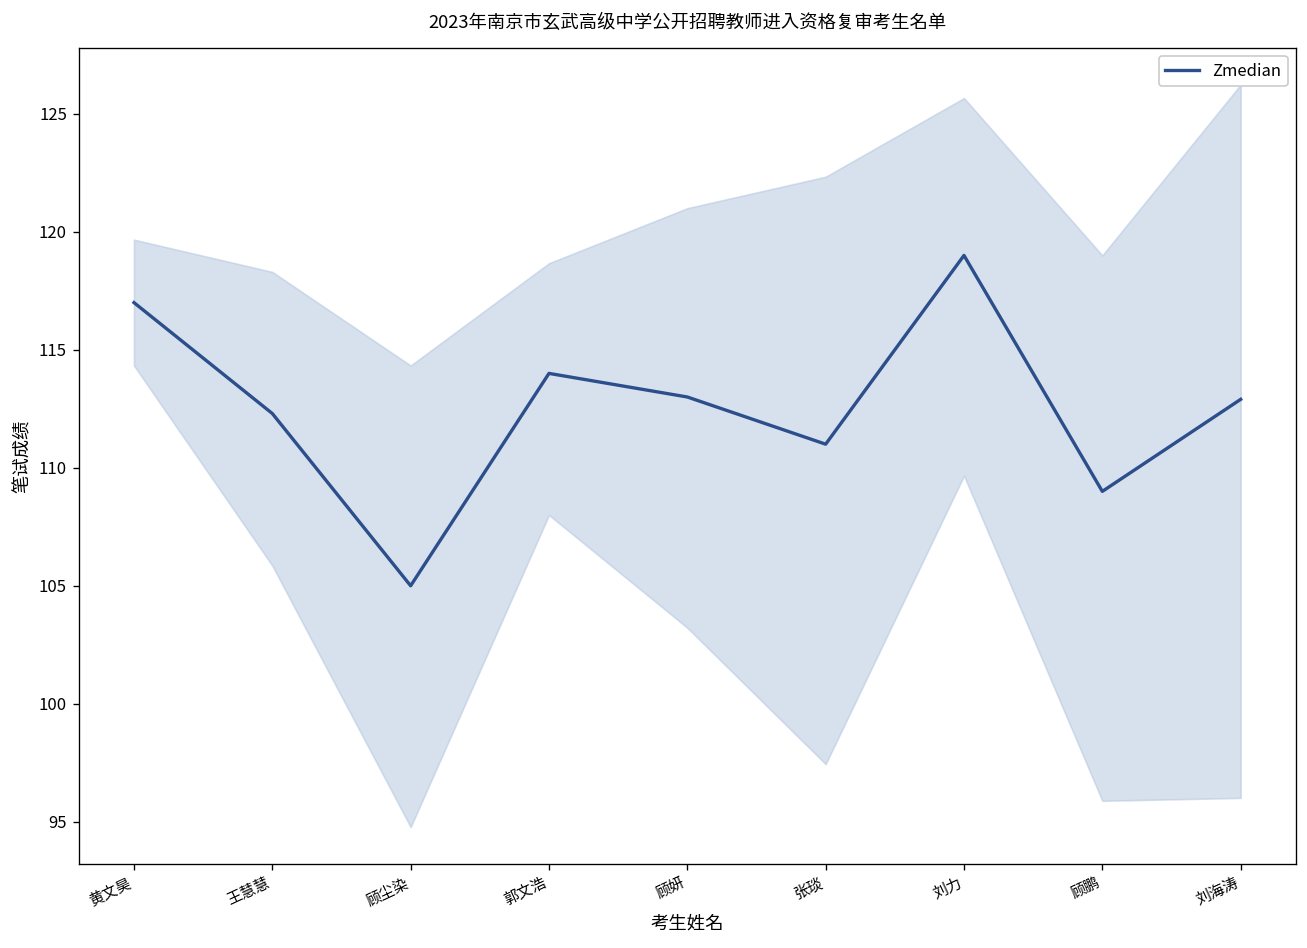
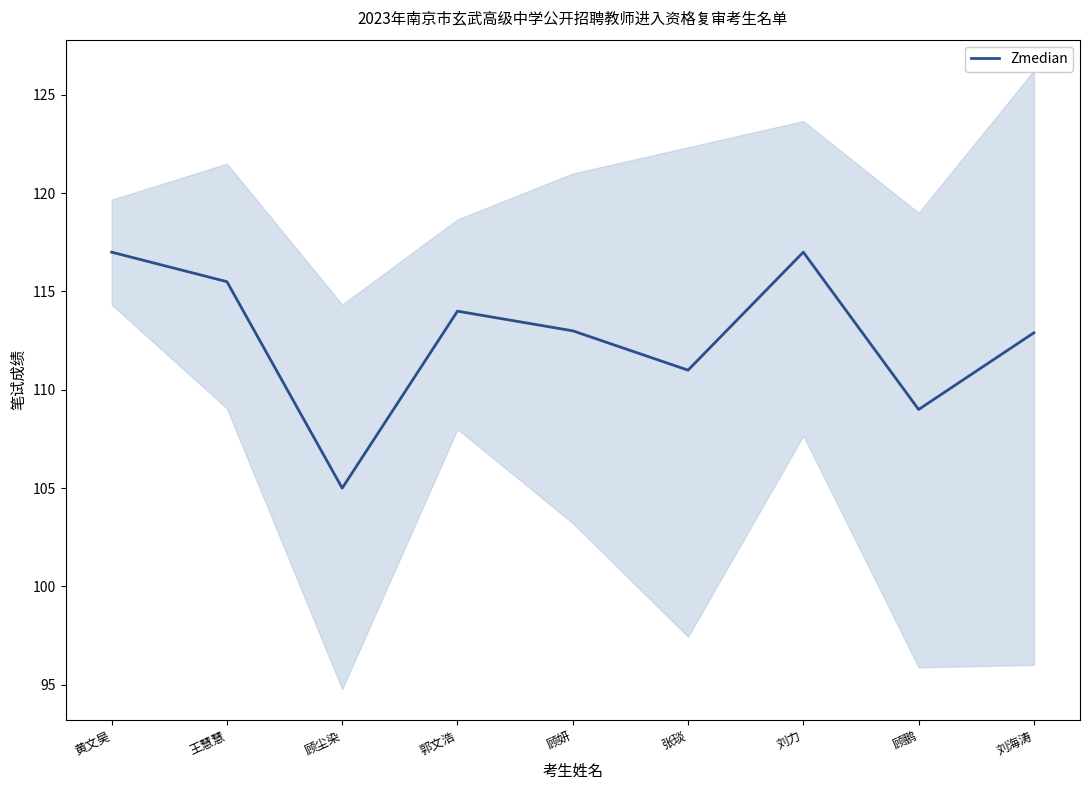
  {
    "Zmedian": {
      "黄文昊": 117.0,
-     "王慧慧": 112.3,
+     "王慧慧": 115.5,
      "顾尘染": 105.0,
      "郭文浩": 114.0,
      "顾妍": 113.0,
      "张琰": 111.0,
-     "刘力": 119,
+     "刘力": 117,
      "顾鹏": 109.0,
      "刘海涛": 112.9
    }
  }
